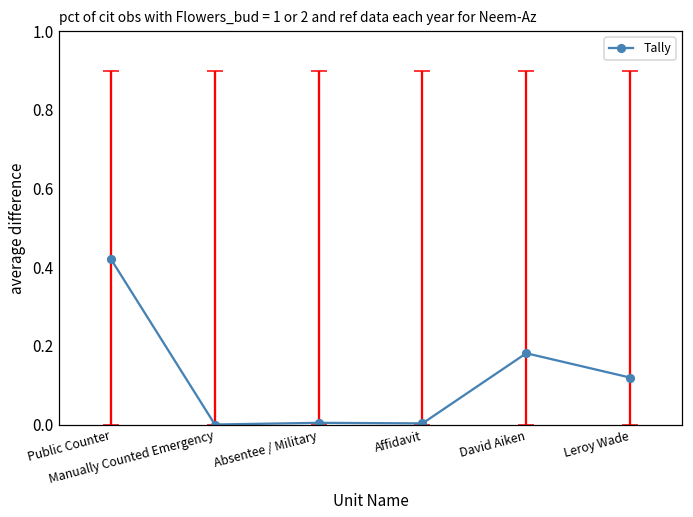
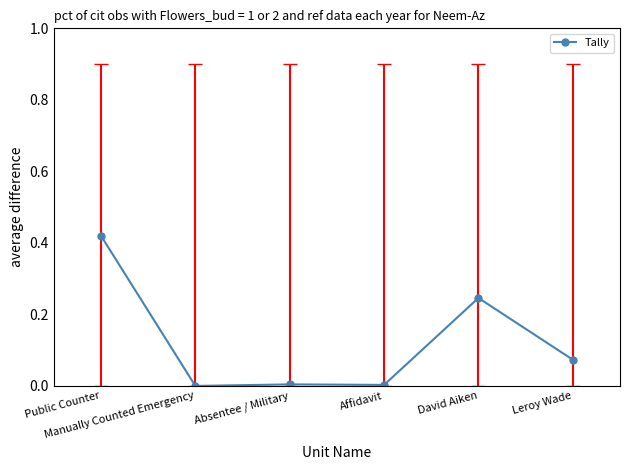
  {
    "Tally": {
      "Public Counter": 0.42,
-     "David Aiken": 0.18,
-     "Leroy Wade": 0.12
+     "David Aiken": 0.25,
+     "Leroy Wade": 0.07
    }
  }
